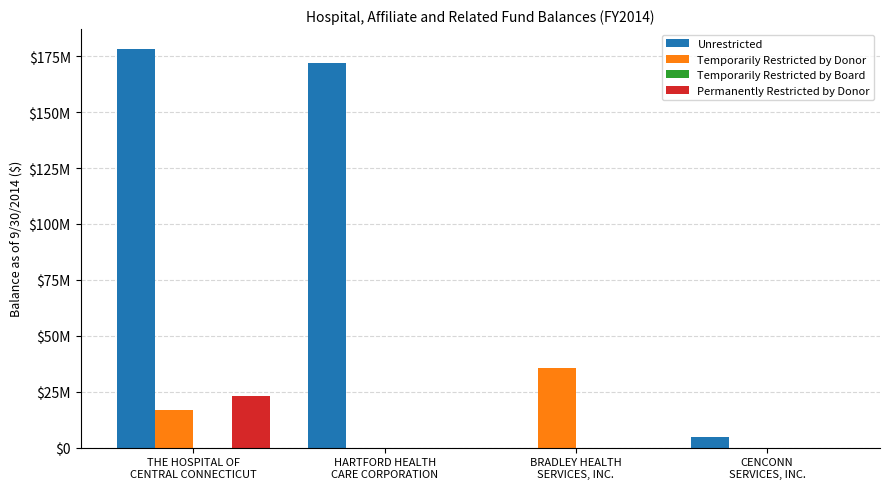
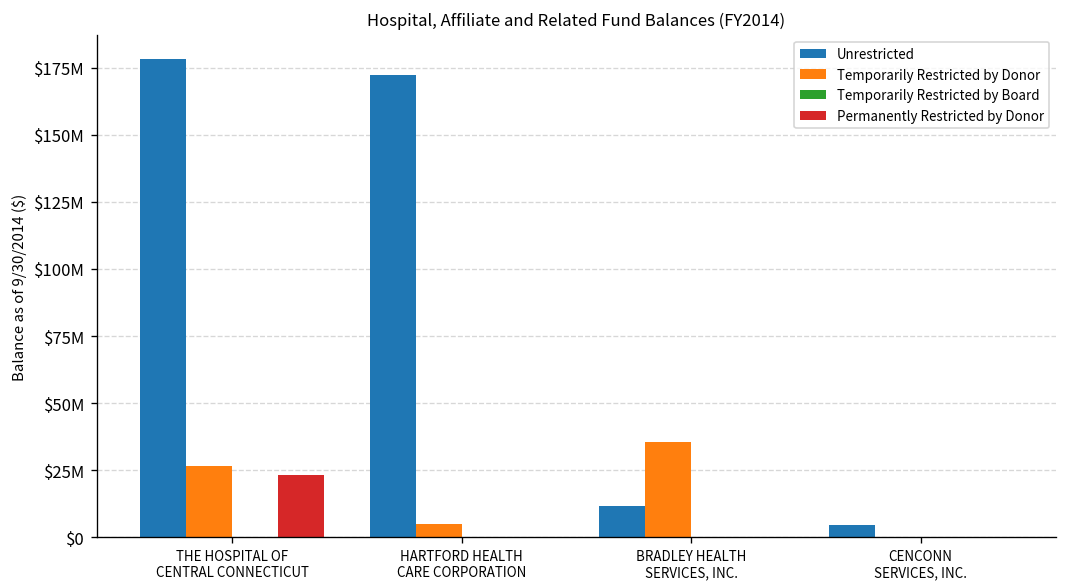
  {
    "Unrestricted": {
      "THE HOSPITAL OF CENTRAL CONNECTICUT": "$178000000",
      "HARTFORD HEALTH CARE CORPORATION": "$172000000",
-     "BRADLEY HEALTH SERVICES, INC.": "$0",
+     "BRADLEY HEALTH SERVICES, INC.": "$12000000",
      "CENCONN SERVICES, INC.": "$5000000"
    },
    "Temporarily Restricted by Donor": {
-     "THE HOSPITAL OF CENTRAL CONNECTICUT": "$17000000",
-     "HARTFORD HEALTH CARE CORPORATION": "$0",
+     "THE HOSPITAL OF CENTRAL CONNECTICUT": "$27000000",
+     "HARTFORD HEALTH CARE CORPORATION": "$5000000",
      "BRADLEY HEALTH SERVICES, INC.": "$36000000",
      "CENCONN SERVICES, INC.": "$0"
    },
    "Temporarily Restricted by Board": {
      "THE HOSPITAL OF CENTRAL CONNECTICUT": "$0",
      "HARTFORD HEALTH CARE CORPORATION": "$0",
      "BRADLEY HEALTH SERVICES, INC.": "$0",
      "CENCONN SERVICES, INC.": "$0"
    },
    "Permanently Restricted by Donor": {
      "THE HOSPITAL OF CENTRAL CONNECTICUT": "$23000000",
      "HARTFORD HEALTH CARE CORPORATION": "$0",
      "BRADLEY HEALTH SERVICES, INC.": "$0",
      "CENCONN SERVICES, INC.": "$0"
    }
  }
